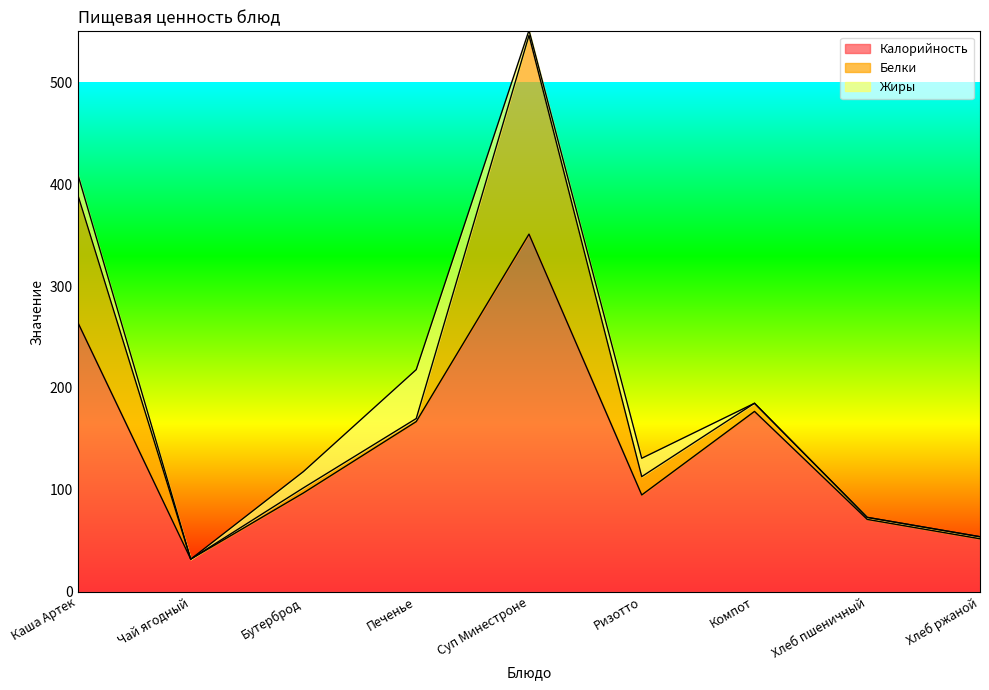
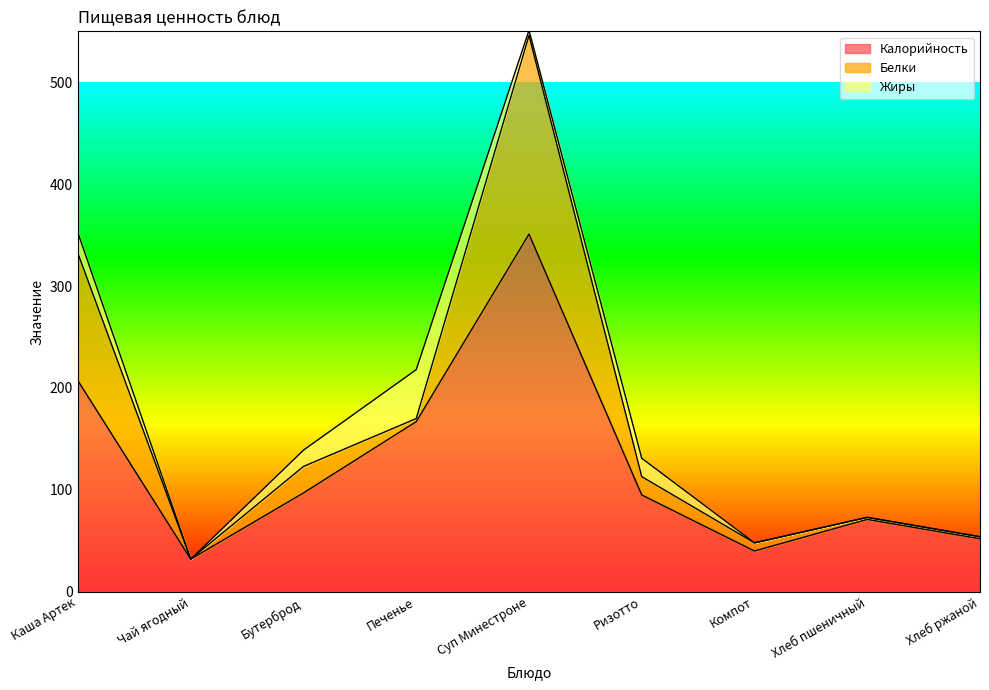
  {
    "Калорийность": {
-     "Каша Артек": 264,
+     "Каша Артек": 207,
      "Бутерброд": 97,
      "Печенье": 167,
      "Суп Минестроне": 351,
      "Ризотто": 95,
-     "Компот": 177
+     "Компот": 40
    },
    "Белки": {
      "Каша Артек": 125,
-     "Бутерброд": 5,
+     "Бутерброд": 26,
      "Печенье": 3,
      "Суп Минестроне": 195,
      "Ризотто": 18
    },
    "Жиры": {
      "Каша Артек": 20,
      "Бутерброд": 16,
      "Печенье": 48,
      "Суп Минестроне": 5,
      "Ризотто": 18
    }
  }
